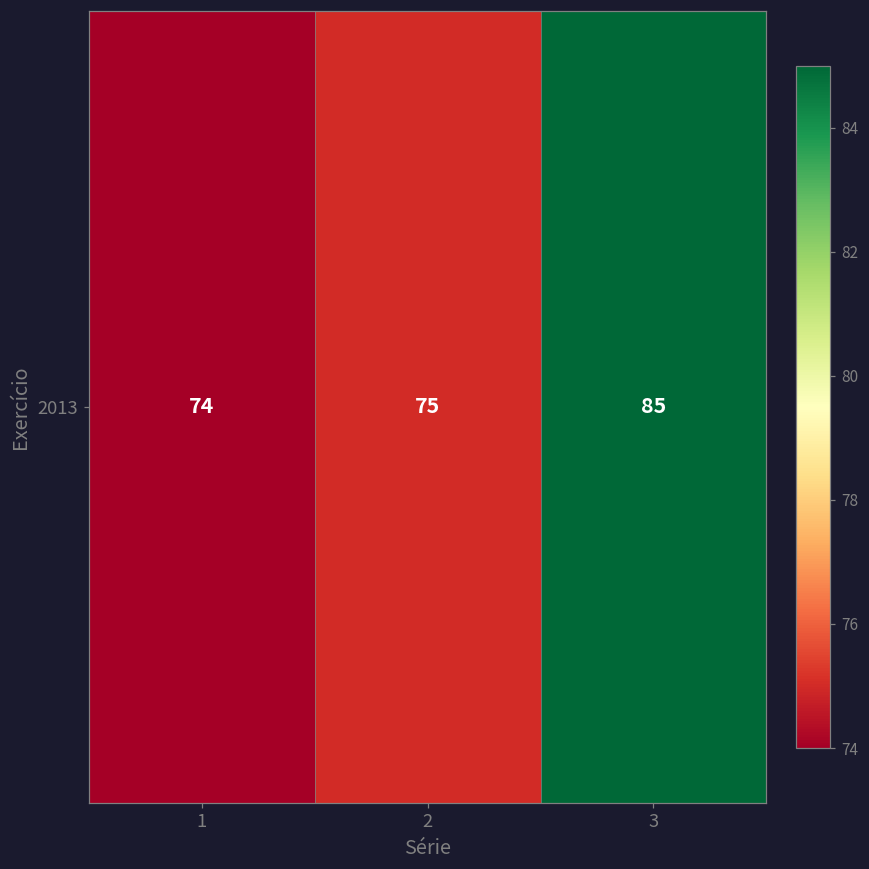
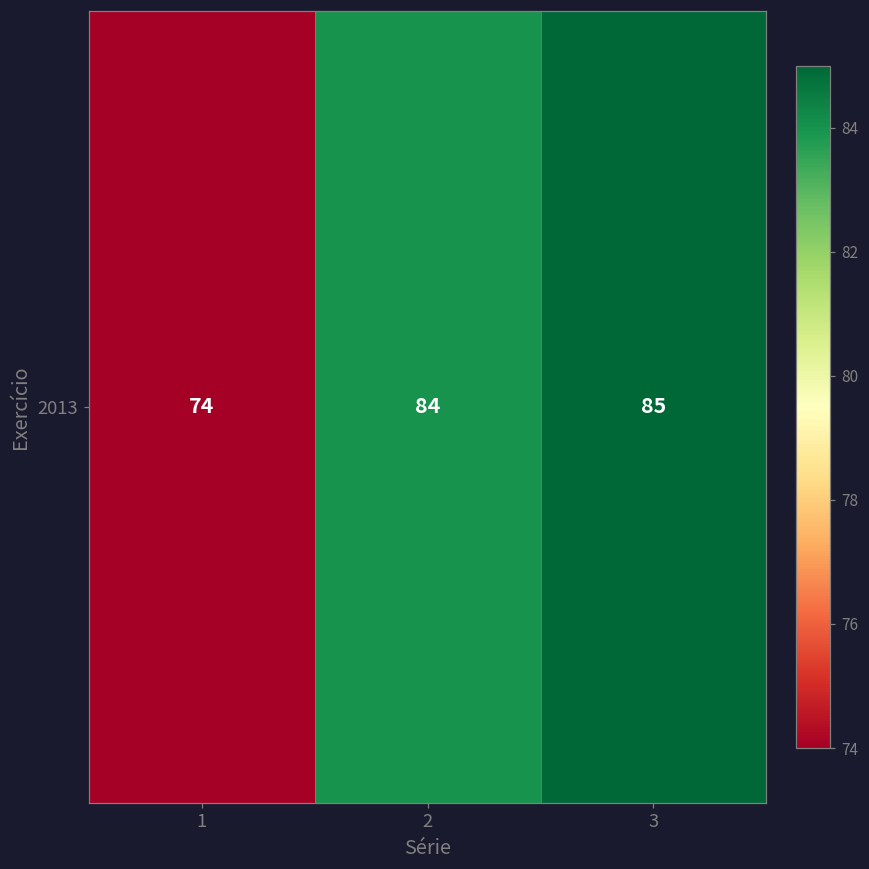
  {
    "2013": {
      "1": 74,
-     "2": 75,
+     "2": 84,
      "3": 85
    }
  }
